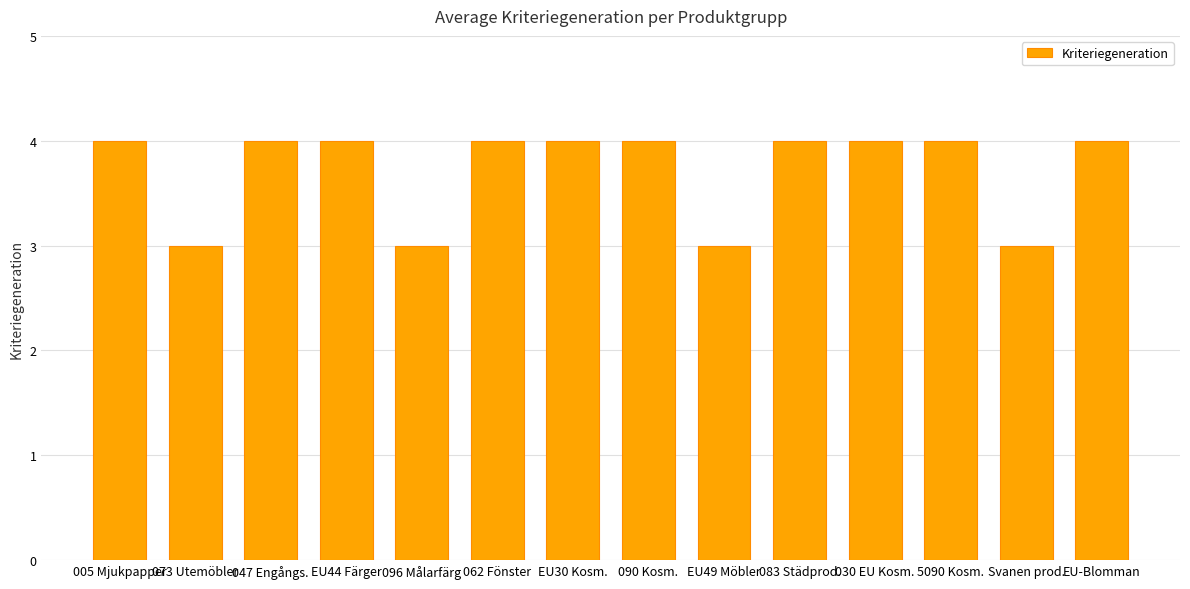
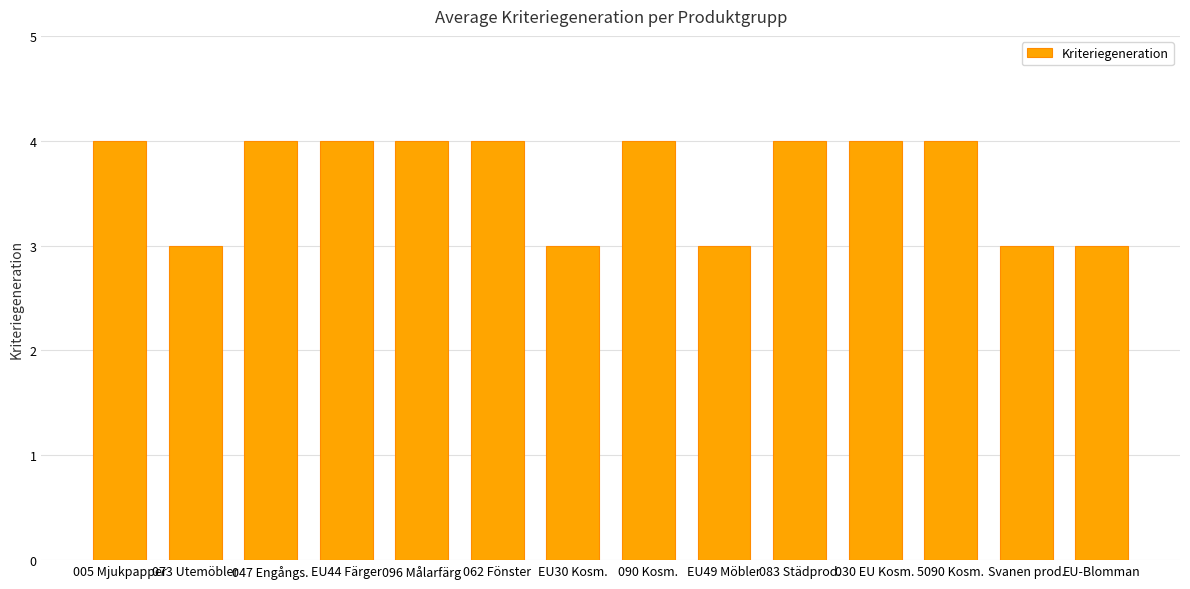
  {
    "047 Engångs.": 4,
    "EU44 Färger": 4,
-   "096 Målarfärg": 3,
+   "096 Målarfärg": 4,
    "062 Fönster": 4,
-   "EU30 Kosm.": 4,
+   "EU30 Kosm.": 3,
    "090 Kosm.": 4,
    "EU49 Möbler": 3,
    "083 Städprod.": 4,
    "030 EU Kosm.": 4,
    "5090 Kosm.": 4,
    "Svanen prod.": 3,
-   "EU-Blomman": 4
+   "EU-Blomman": 3
  }
